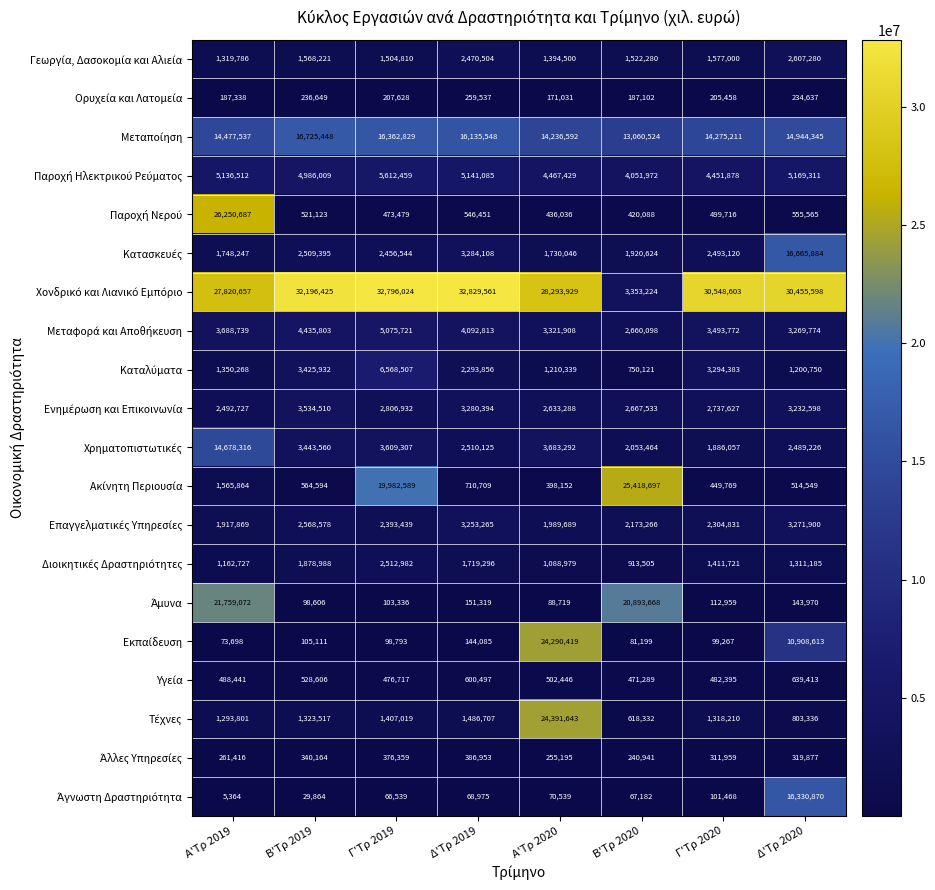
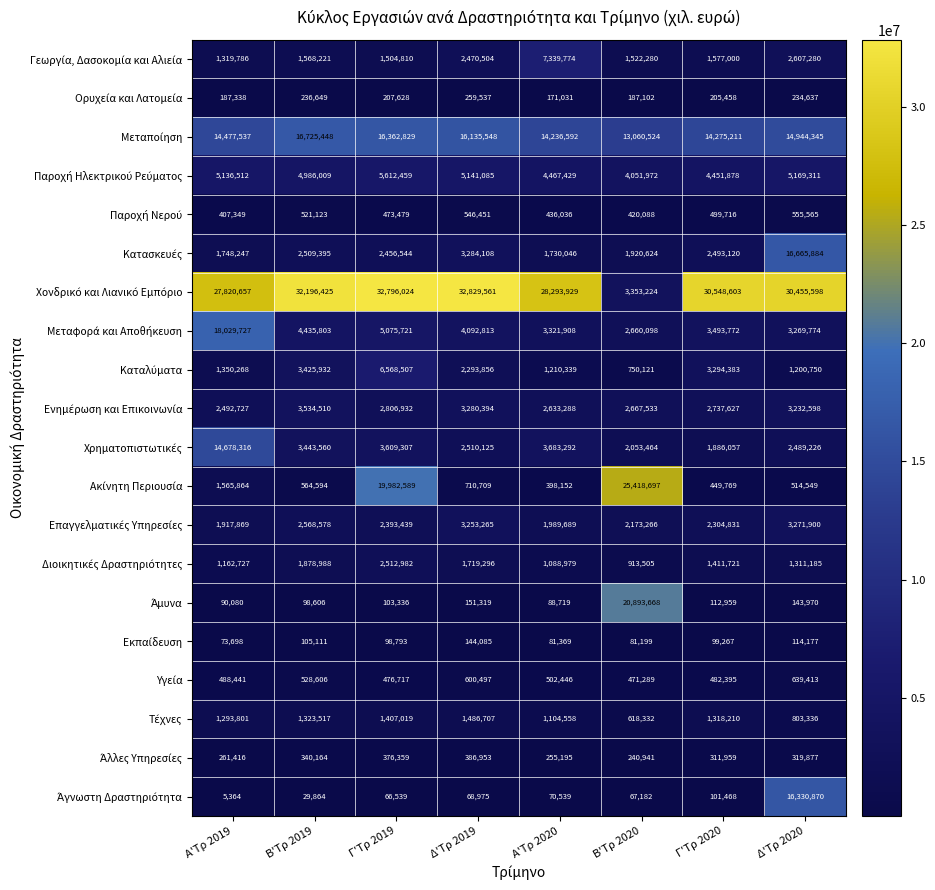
  {
    "Γεωργία, Δασοκομία και Αλιεία": {
      "Α'Τρ 2019": "1,319,786",
      "Β'Τρ 2019": "1,568,221",
      "Γ'Τρ 2019": "1,504,810",
      "Δ'Τρ 2019": "2,470,504",
-     "Α'Τρ 2020": "1,394,500",
+     "Α'Τρ 2020": "7,339,774",
      "Β'Τρ 2020": "1,522,280",
      "Γ'Τρ 2020": "1,577,000",
      "Δ'Τρ 2020": "2,607,280"
    },
    "Ορυχεία και Λατομεία": {
      "Α'Τρ 2019": "187,338",
      "Β'Τρ 2019": "236,649",
      "Γ'Τρ 2019": "207,628",
      "Δ'Τρ 2019": "259,537",
      "Α'Τρ 2020": "171,031",
      "Β'Τρ 2020": "187,102",
      "Γ'Τρ 2020": "205,458",
      "Δ'Τρ 2020": "234,637"
    },
    "Μεταποίηση": {
      "Α'Τρ 2019": "14,477,537",
      "Β'Τρ 2019": "16,725,448",
      "Γ'Τρ 2019": "16,362,829",
      "Δ'Τρ 2019": "16,135,548",
      "Α'Τρ 2020": "14,236,592",
      "Β'Τρ 2020": "13,060,524",
      "Γ'Τρ 2020": "14,275,211",
      "Δ'Τρ 2020": "14,944,345"
    },
    "Παροχή Ηλεκτρικού Ρεύματος": {
      "Α'Τρ 2019": "5,136,512",
      "Β'Τρ 2019": "4,986,009",
      "Γ'Τρ 2019": "5,612,459",
      "Δ'Τρ 2019": "5,141,085",
      "Α'Τρ 2020": "4,467,429",
      "Β'Τρ 2020": "4,051,972",
      "Γ'Τρ 2020": "4,451,878",
      "Δ'Τρ 2020": "5,169,311"
    },
    "Παροχή Νερού": {
-     "Α'Τρ 2019": "26,250,687",
+     "Α'Τρ 2019": "407,349",
      "Β'Τρ 2019": "521,123",
      "Γ'Τρ 2019": "473,479",
      "Δ'Τρ 2019": "546,451",
      "Α'Τρ 2020": "436,036",
      "Β'Τρ 2020": "420,088",
      "Γ'Τρ 2020": "499,716",
      "Δ'Τρ 2020": "555,565"
    },
    "Κατασκευές": {
      "Α'Τρ 2019": "1,748,247",
      "Β'Τρ 2019": "2,509,395",
      "Γ'Τρ 2019": "2,456,544",
      "Δ'Τρ 2019": "3,284,108",
      "Α'Τρ 2020": "1,730,046",
      "Β'Τρ 2020": "1,920,624",
      "Γ'Τρ 2020": "2,493,120",
      "Δ'Τρ 2020": "16,665,884"
    },
    "Χονδρικό και Λιανικό Εμπόριο": {
      "Α'Τρ 2019": "27,820,657",
      "Β'Τρ 2019": "32,196,425",
      "Γ'Τρ 2019": "32,796,024",
      "Δ'Τρ 2019": "32,829,561",
      "Α'Τρ 2020": "28,293,929",
      "Β'Τρ 2020": "3,353,224",
      "Γ'Τρ 2020": "30,548,603",
      "Δ'Τρ 2020": "30,455,598"
    },
    "Μεταφορά και Αποθήκευση": {
-     "Α'Τρ 2019": "3,688,739",
+     "Α'Τρ 2019": "18,029,727",
      "Β'Τρ 2019": "4,435,803",
      "Γ'Τρ 2019": "5,075,721",
      "Δ'Τρ 2019": "4,092,813",
      "Α'Τρ 2020": "3,321,908",
      "Β'Τρ 2020": "2,660,098",
      "Γ'Τρ 2020": "3,493,772",
      "Δ'Τρ 2020": "3,269,774"
    },
    "Καταλύματα": {
      "Α'Τρ 2019": "1,350,268",
      "Β'Τρ 2019": "3,425,932",
      "Γ'Τρ 2019": "6,568,507",
      "Δ'Τρ 2019": "2,293,856",
      "Α'Τρ 2020": "1,210,339",
      "Β'Τρ 2020": "750,121",
      "Γ'Τρ 2020": "3,294,383",
      "Δ'Τρ 2020": "1,200,750"
    },
    "Ενημέρωση και Επικοινωνία": {
      "Α'Τρ 2019": "2,492,727",
      "Β'Τρ 2019": "3,534,510",
      "Γ'Τρ 2019": "2,806,932",
      "Δ'Τρ 2019": "3,280,394",
      "Α'Τρ 2020": "2,633,288",
      "Β'Τρ 2020": "2,667,533",
      "Γ'Τρ 2020": "2,737,627",
      "Δ'Τρ 2020": "3,232,598"
    },
    "Χρηματοπιστωτικές": {
      "Α'Τρ 2019": "14,678,316",
      "Β'Τρ 2019": "3,443,560",
      "Γ'Τρ 2019": "3,609,307",
      "Δ'Τρ 2019": "2,510,125",
      "Α'Τρ 2020": "3,683,292",
      "Β'Τρ 2020": "2,053,464",
      "Γ'Τρ 2020": "1,886,057",
      "Δ'Τρ 2020": "2,489,226"
    },
    "Ακίνητη Περιουσία": {
      "Α'Τρ 2019": "1,565,864",
      "Β'Τρ 2019": "564,594",
      "Γ'Τρ 2019": "19,982,589",
      "Δ'Τρ 2019": "710,709",
      "Α'Τρ 2020": "398,152",
      "Β'Τρ 2020": "25,418,697",
      "Γ'Τρ 2020": "449,769",
      "Δ'Τρ 2020": "514,549"
    },
    "Επαγγελματικές Υπηρεσίες": {
      "Α'Τρ 2019": "1,917,869",
      "Β'Τρ 2019": "2,568,578",
      "Γ'Τρ 2019": "2,393,439",
      "Δ'Τρ 2019": "3,253,265",
      "Α'Τρ 2020": "1,989,689",
      "Β'Τρ 2020": "2,173,266",
      "Γ'Τρ 2020": "2,304,831",
      "Δ'Τρ 2020": "3,271,900"
    },
    "Διοικητικές Δραστηριότητες": {
      "Α'Τρ 2019": "1,162,727",
      "Β'Τρ 2019": "1,878,988",
      "Γ'Τρ 2019": "2,512,982",
      "Δ'Τρ 2019": "1,719,296",
      "Α'Τρ 2020": "1,088,979",
      "Β'Τρ 2020": "913,505",
      "Γ'Τρ 2020": "1,411,721",
      "Δ'Τρ 2020": "1,311,185"
    },
    "Άμυνα": {
-     "Α'Τρ 2019": "21,759,072",
+     "Α'Τρ 2019": "90,080",
      "Β'Τρ 2019": "98,606",
      "Γ'Τρ 2019": "103,336",
      "Δ'Τρ 2019": "151,319",
      "Α'Τρ 2020": "88,719",
      "Β'Τρ 2020": "20,893,668",
      "Γ'Τρ 2020": "112,959",
      "Δ'Τρ 2020": "143,970"
    },
    "Εκπαίδευση": {
      "Α'Τρ 2019": "73,698",
      "Β'Τρ 2019": "105,111",
      "Γ'Τρ 2019": "98,793",
      "Δ'Τρ 2019": "144,085",
-     "Α'Τρ 2020": "24,290,419",
+     "Α'Τρ 2020": "81,369",
      "Β'Τρ 2020": "81,199",
      "Γ'Τρ 2020": "99,267",
-     "Δ'Τρ 2020": "10,908,613"
+     "Δ'Τρ 2020": "114,177"
    },
    "Υγεία": {
      "Α'Τρ 2019": "488,441",
      "Β'Τρ 2019": "528,606",
      "Γ'Τρ 2019": "476,717",
      "Δ'Τρ 2019": "600,497",
      "Α'Τρ 2020": "502,446",
      "Β'Τρ 2020": "471,289",
      "Γ'Τρ 2020": "482,395",
      "Δ'Τρ 2020": "639,413"
    },
    "Τέχνες": {
      "Α'Τρ 2019": "1,293,801",
      "Β'Τρ 2019": "1,323,517",
      "Γ'Τρ 2019": "1,407,019",
      "Δ'Τρ 2019": "1,486,707",
-     "Α'Τρ 2020": "24,391,643",
+     "Α'Τρ 2020": "1,104,558",
      "Β'Τρ 2020": "618,332",
      "Γ'Τρ 2020": "1,318,210",
      "Δ'Τρ 2020": "803,336"
    },
    "Άλλες Υπηρεσίες": {
      "Α'Τρ 2019": "261,416",
      "Β'Τρ 2019": "340,164",
      "Γ'Τρ 2019": "376,359",
      "Δ'Τρ 2019": "386,953",
      "Α'Τρ 2020": "255,195",
      "Β'Τρ 2020": "240,941",
      "Γ'Τρ 2020": "311,959",
      "Δ'Τρ 2020": "319,877"
    },
    "Άγνωστη Δραστηριότητα": {
      "Α'Τρ 2019": "5,364",
      "Β'Τρ 2019": "29,864",
      "Γ'Τρ 2019": "66,539",
      "Δ'Τρ 2019": "68,975",
      "Α'Τρ 2020": "70,539",
      "Β'Τρ 2020": "67,182",
      "Γ'Τρ 2020": "101,468",
      "Δ'Τρ 2020": "16,330,870"
    }
  }
